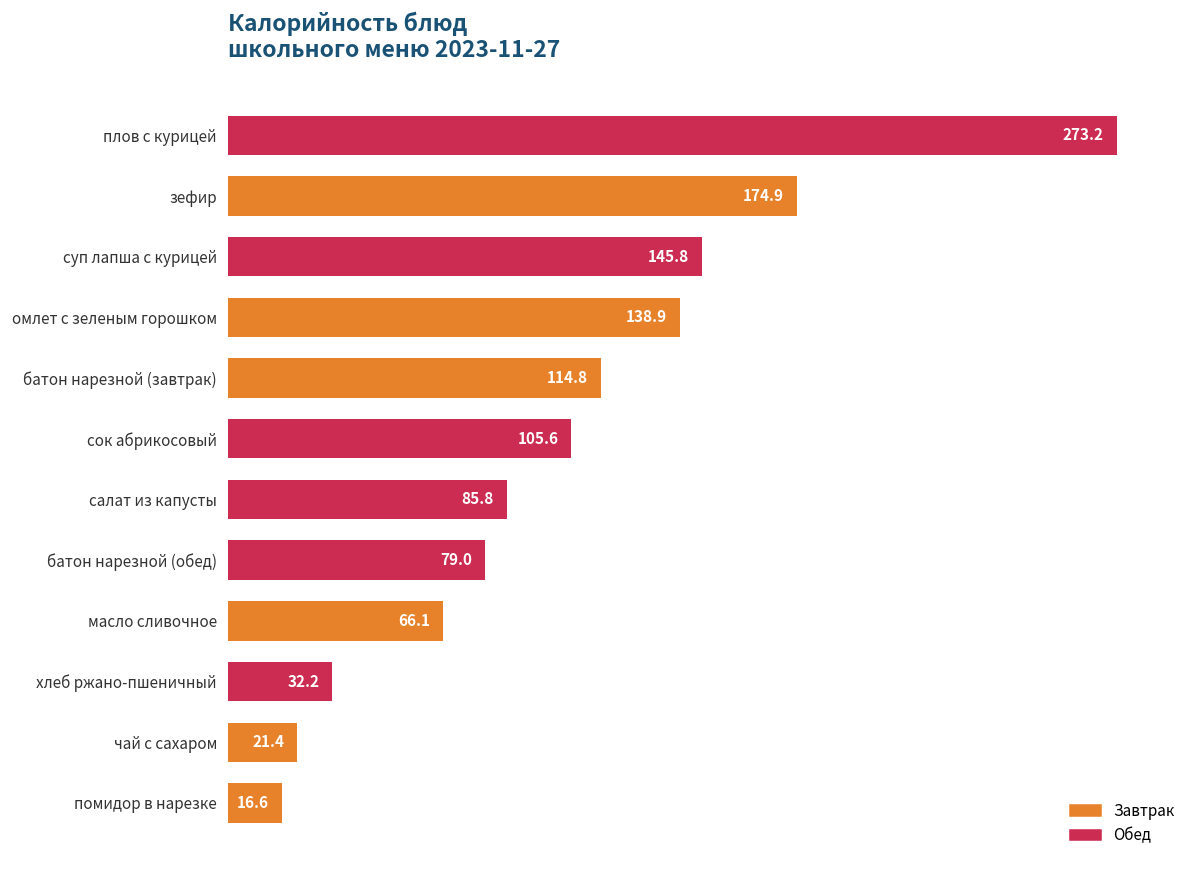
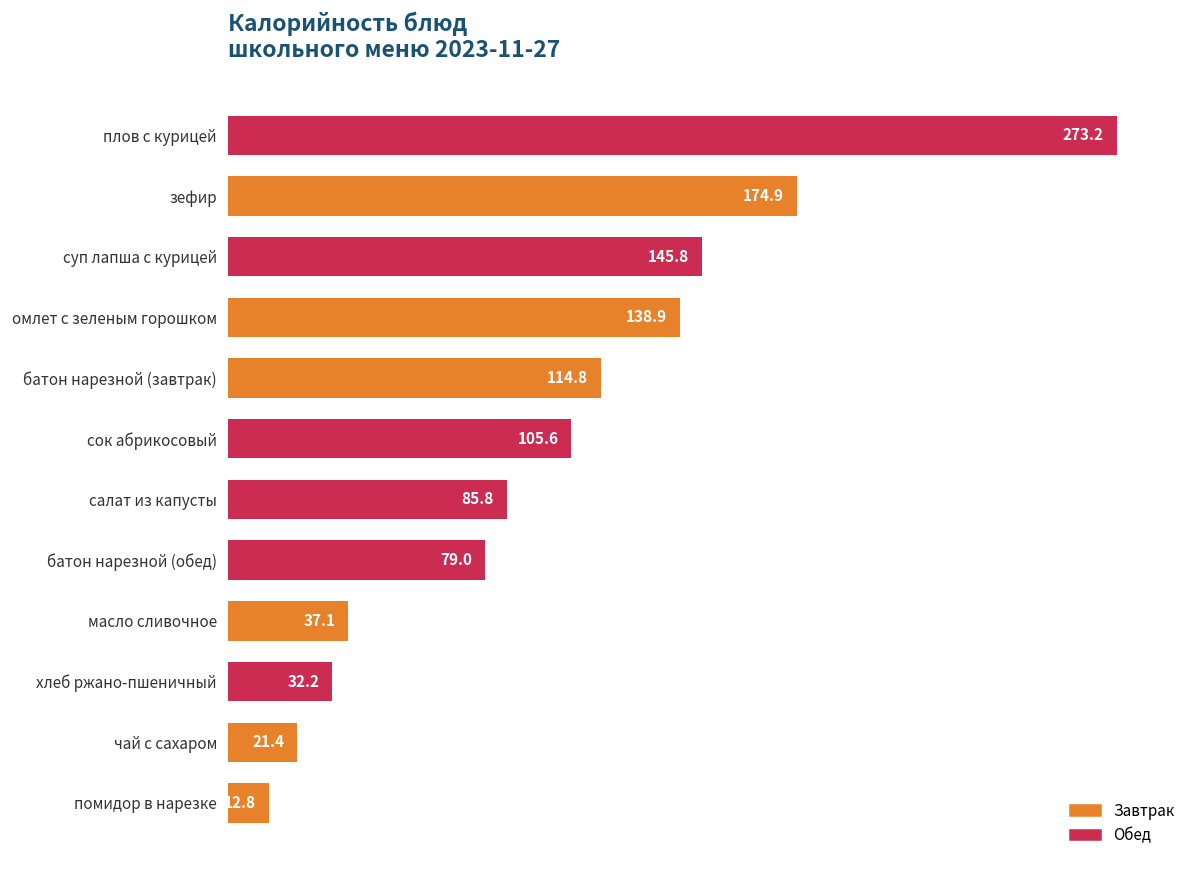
  {
    "плов с курицей": 273.2,
    "зефир": 174.9,
    "суп лапша с курицей": 145.8,
    "омлет с зеленым горошком": 138.9,
    "батон нарезной (завтрак)": 114.8,
    "сок абрикосовый": 105.6,
    "салат из капусты": 85.8,
    "батон нарезной (обед)": 79.0,
-   "масло сливочное": 66.1,
+   "масло сливочное": 37.1,
    "хлеб ржано-пшеничный": 32.2,
    "чай с сахаром": 21.4,
-   "помидор в нарезке": 16.6
+   "помидор в нарезке": 12.8
  }
